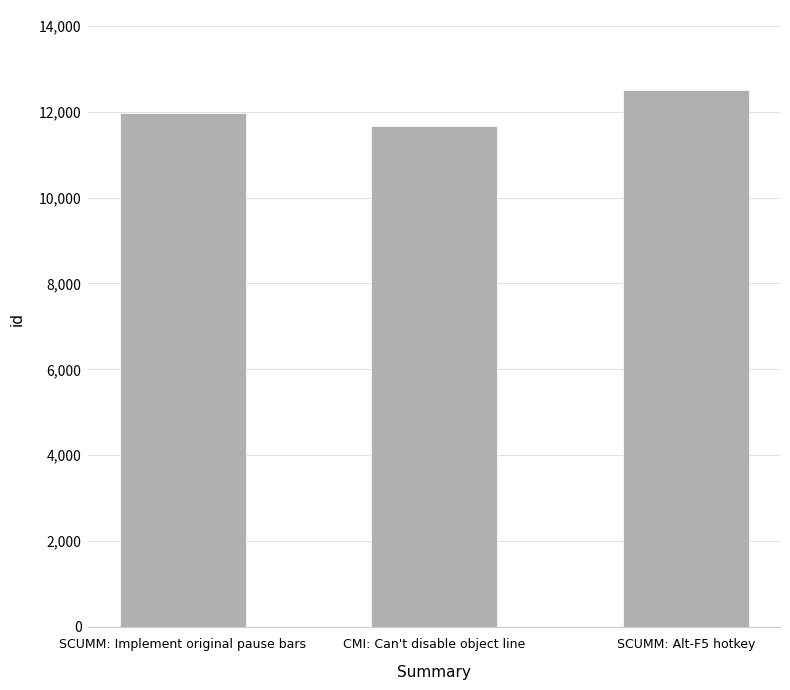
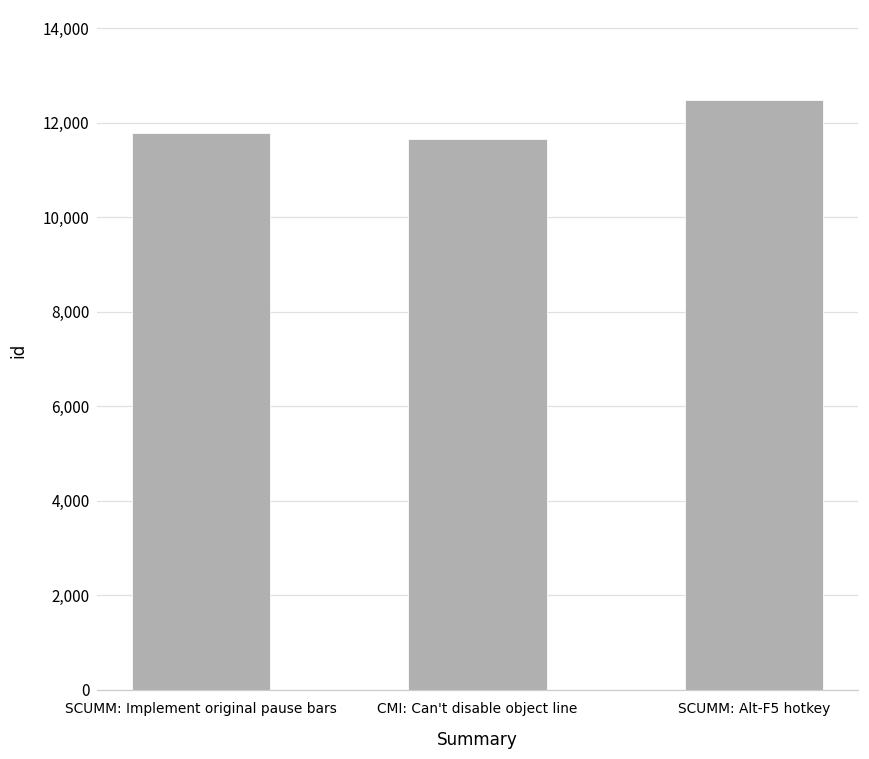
  {
-   "SCUMM: Implement original pause bars": "12,000",
+   "SCUMM: Implement original pause bars": "11,800",
    "CMI: Can't disable object line": "11,700",
    "SCUMM: Alt-F5 hotkey": "12,500"
  }
